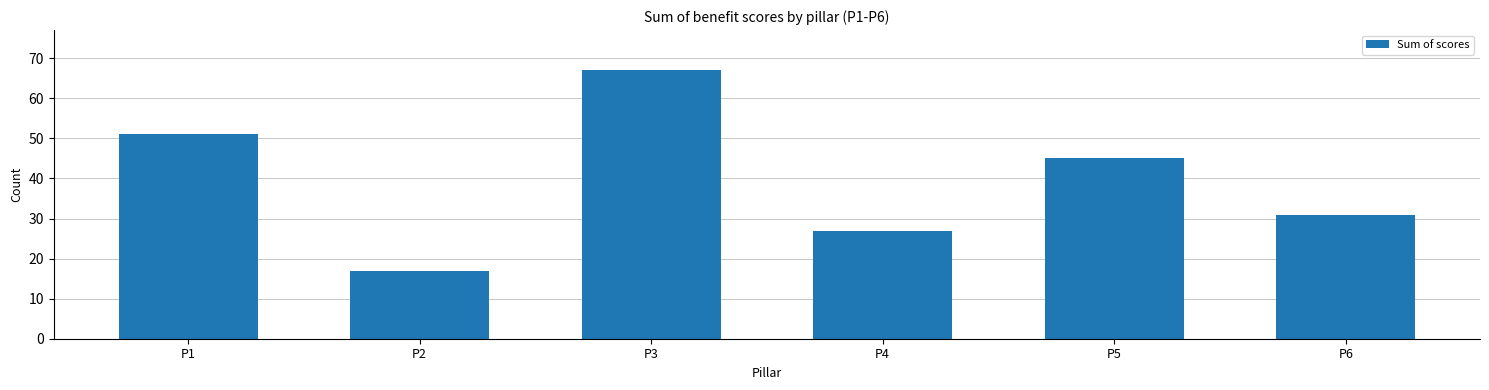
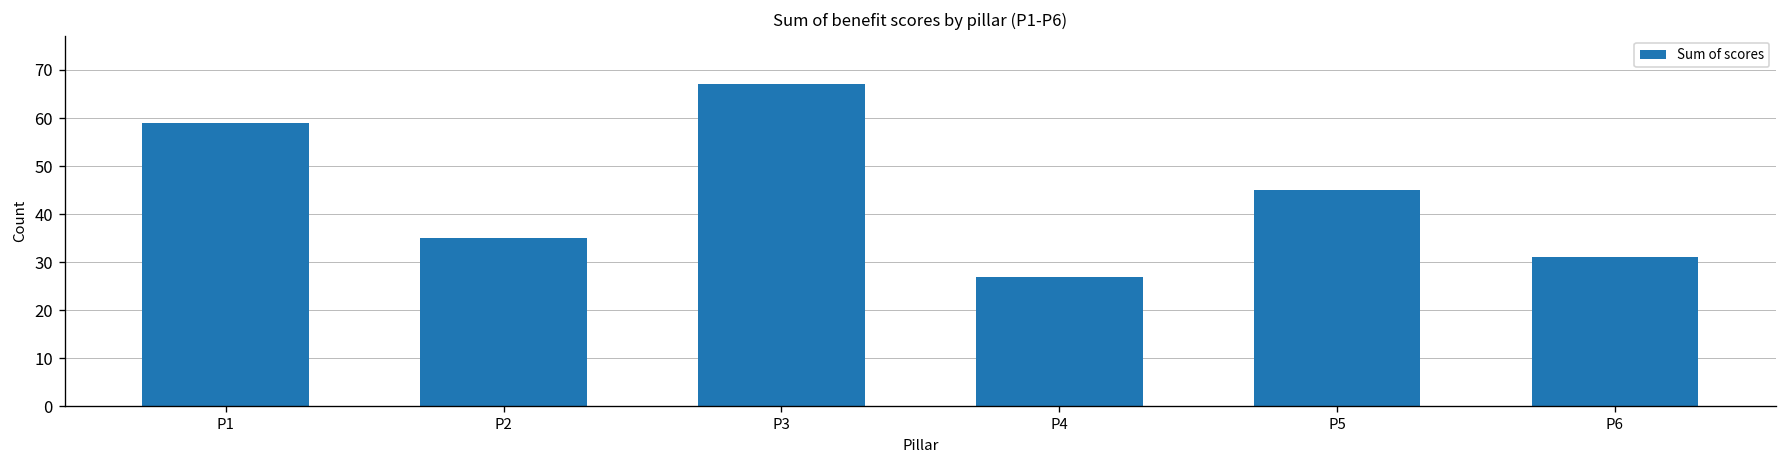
  {
-   "P1": 51,
-   "P2": 17,
+   "P1": 59,
+   "P2": 35,
    "P3": 67,
    "P4": 27,
    "P5": 45,
    "P6": 31
  }
